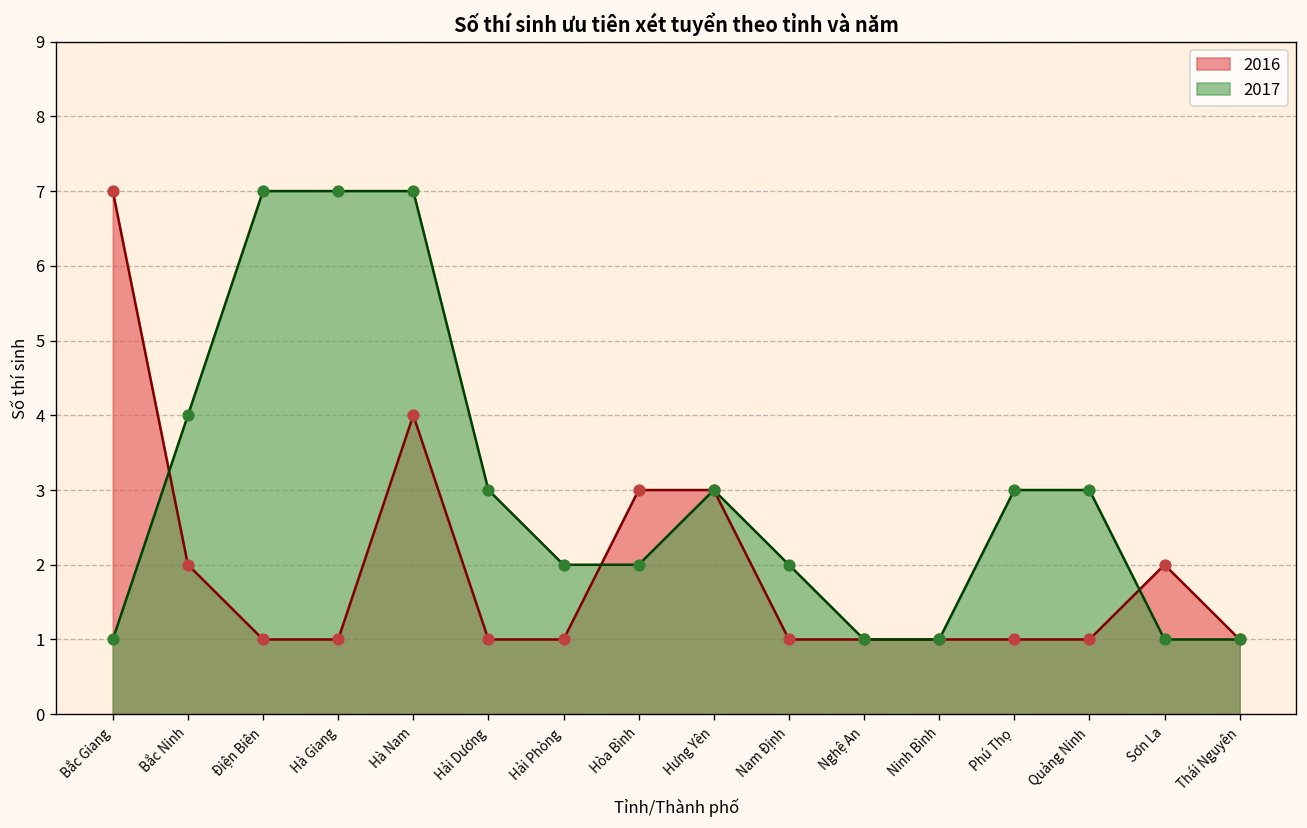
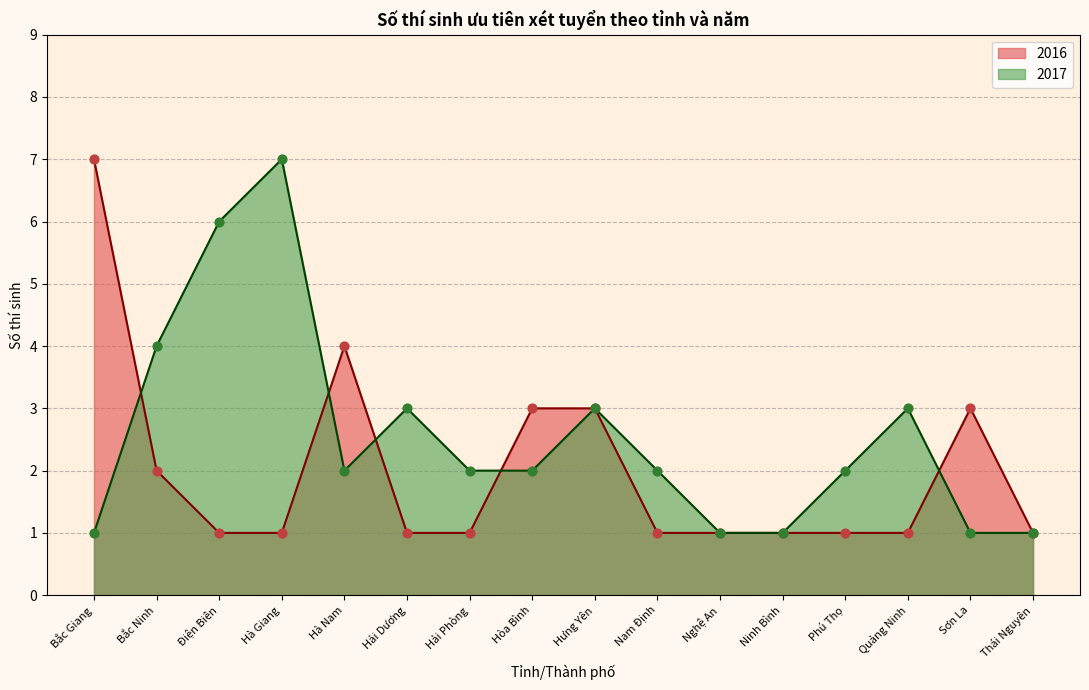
  {
    "2016": {
      "Bắc Giang": 7,
      "Bắc Ninh": 2,
      "Điện Biên": 1,
      "Hà Giang": 1,
      "Hà Nam": 4,
      "Hải Dương": 1,
      "Hải Phòng": 1,
      "Hòa Bình": 3,
      "Nam Định": 1,
      "Phú Thọ": 1,
      "Quảng Ninh": 1,
-     "Sơn La": 2
+     "Sơn La": 3
    },
    "2017": {
      "Bắc Giang": 1,
      "Bắc Ninh": 4,
-     "Điện Biên": 7,
+     "Điện Biên": 6,
      "Hà Giang": 7,
-     "Hà Nam": 7,
+     "Hà Nam": 2,
      "Hải Dương": 3,
      "Hải Phòng": 2,
      "Hòa Bình": 2,
      "Nam Định": 2,
-     "Phú Thọ": 3,
+     "Phú Thọ": 2,
      "Quảng Ninh": 3,
      "Sơn La": 1
    }
  }
